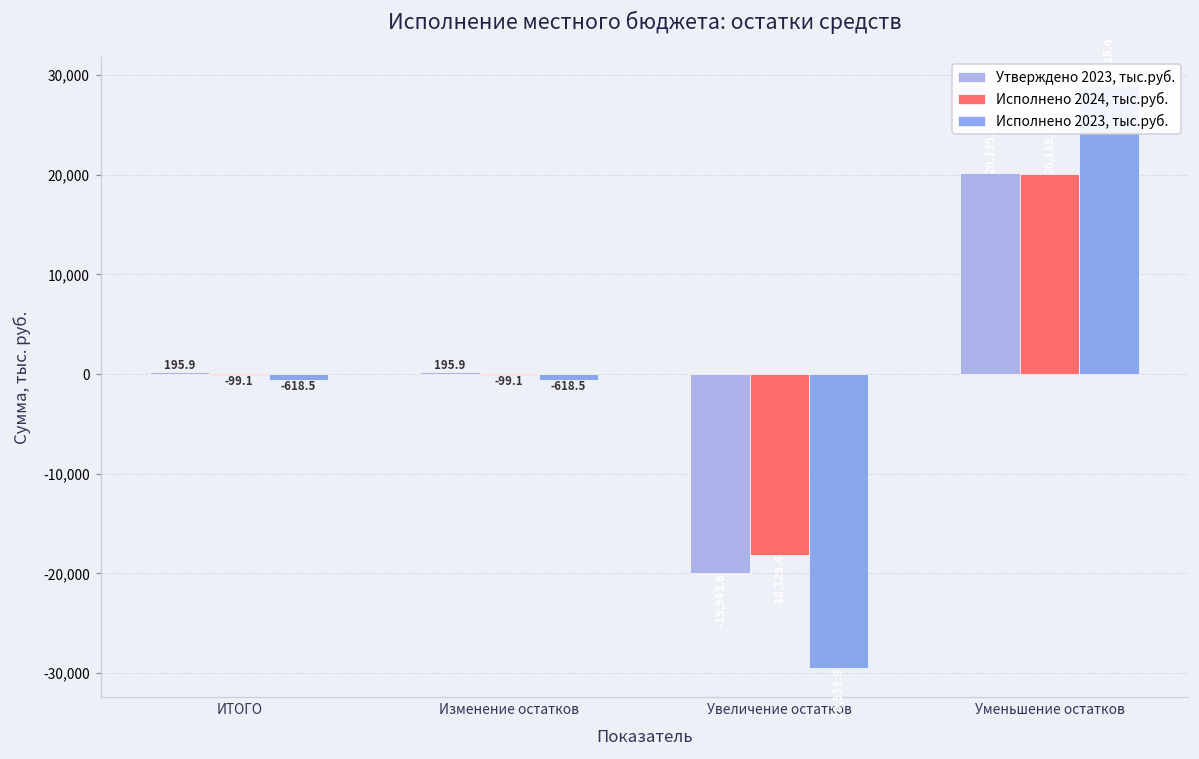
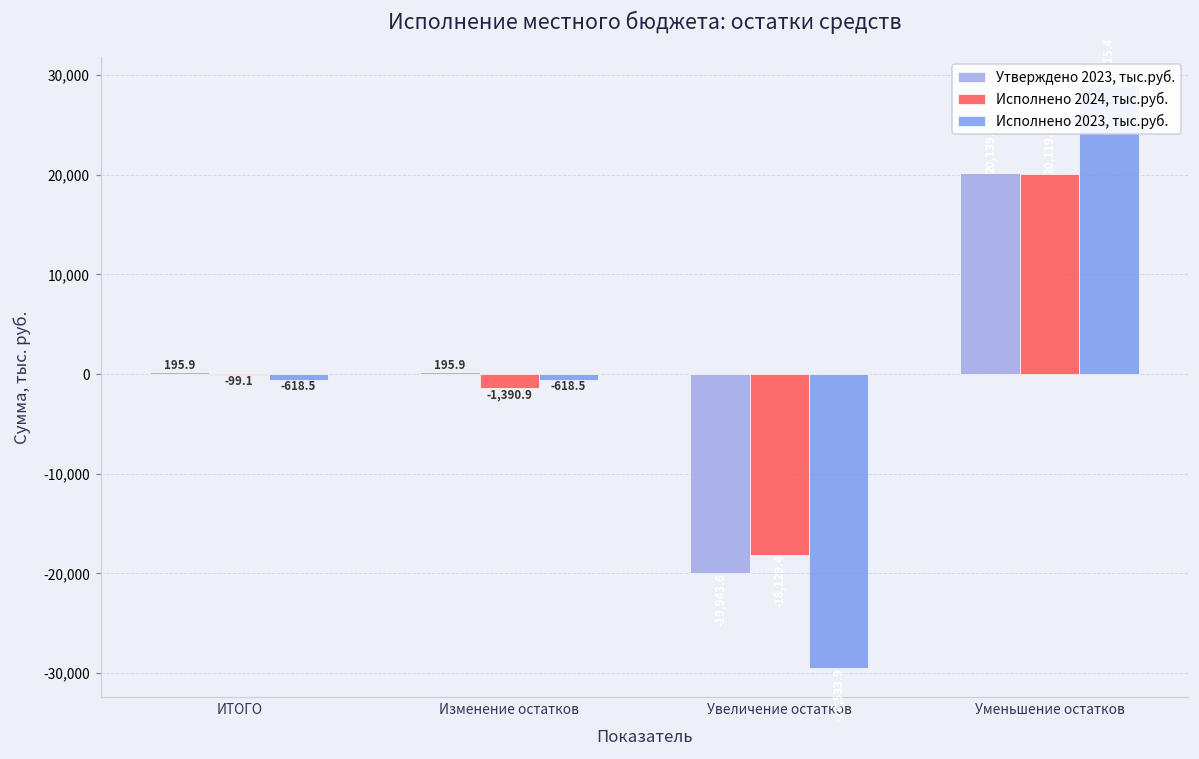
  {
    "Исполнено 2024, тыс.руб.": {
      "ИТОГО": "-99.1",
-     "Изменение остатков": "-99.1"
+     "Изменение остатков": "-1,390.9"
    }
  }
